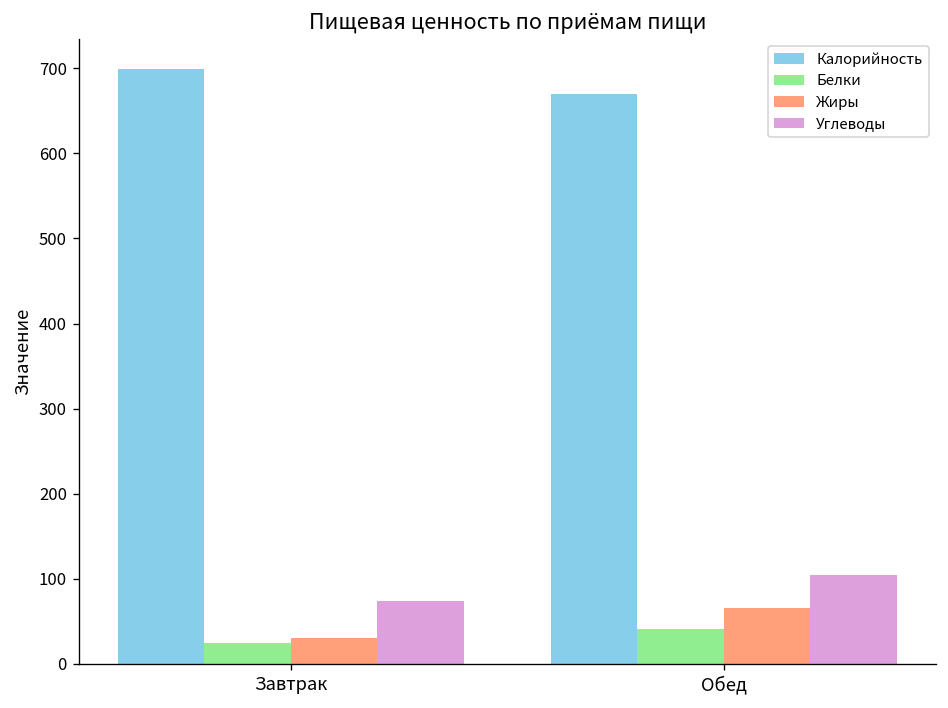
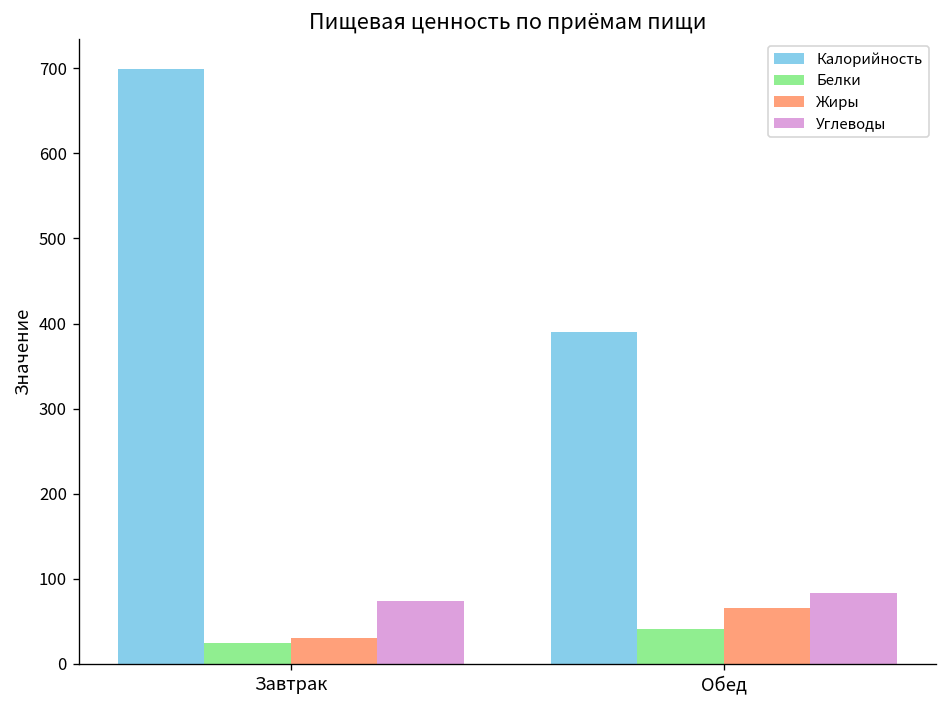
  {
    "Калорийность": {
      "Завтрак": 700,
-     "Обед": 670
+     "Обед": 390
    },
    "Белки": {
      "Завтрак": 20,
      "Обед": 40
    },
    "Жиры": {
      "Завтрак": 30,
      "Обед": 70
    },
    "Углеводы": {
      "Завтрак": 70,
-     "Обед": 100
+     "Обед": 80
    }
  }
